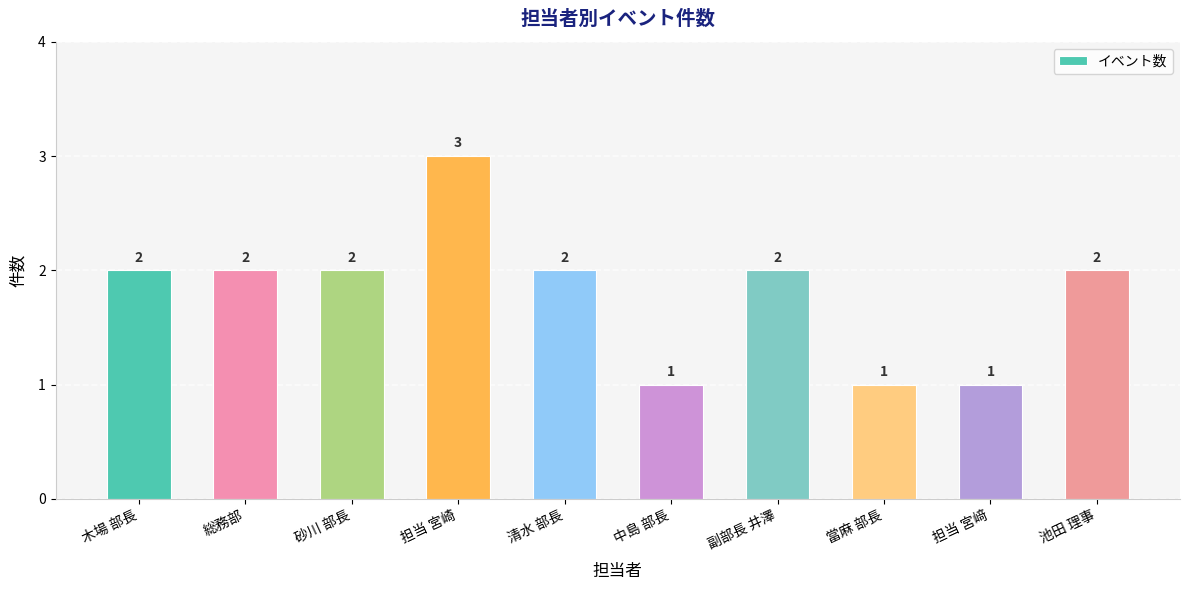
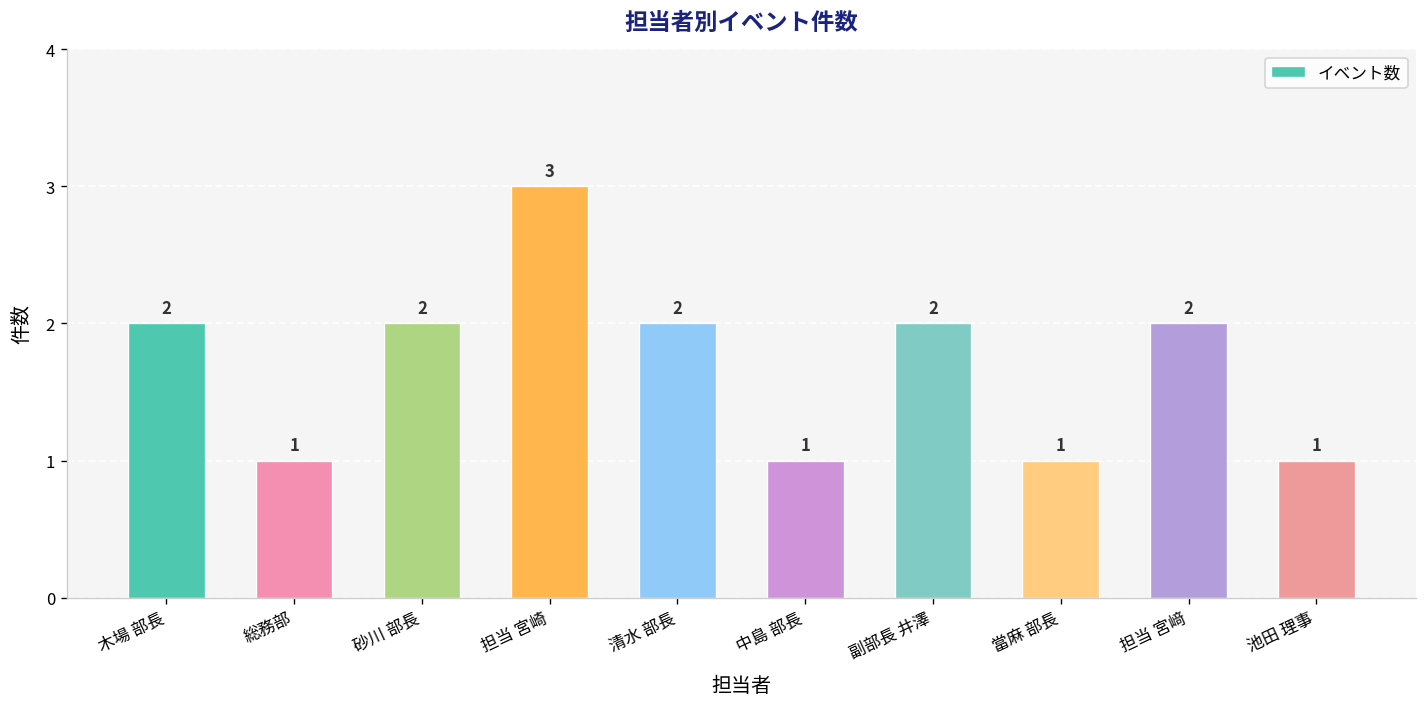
  {
    "木場 部長": 2,
-   "総務部": 2,
+   "総務部": 1,
    "砂川 部長": 2,
    "担当 宮崎": 3,
    "清水 部長": 2,
    "中島 部長": 1,
    "副部長 井澤": 2,
    "當麻 部長": 1,
-   "担当 宮﨑": 1,
-   "池田 理事": 2
+   "担当 宮﨑": 2,
+   "池田 理事": 1
  }
